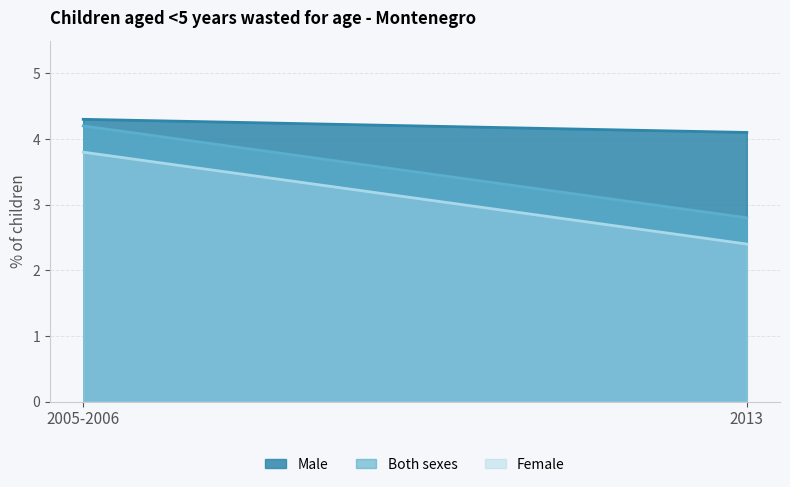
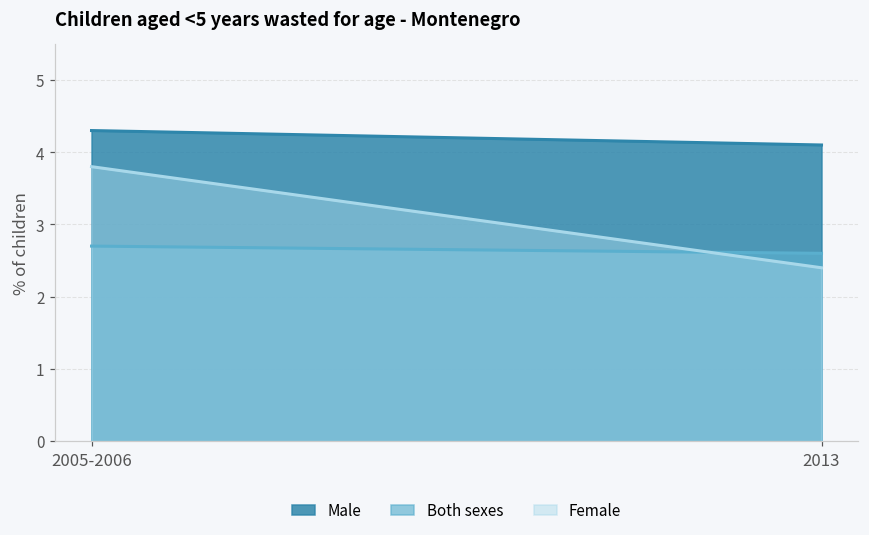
  {
    "Male": {
      "2005-2006": 4.3,
      "2013": 4.1
    },
    "Both sexes": {
-     "2005-2006": 4.2,
-     "2013": 2.8
+     "2005-2006": 2.7,
+     "2013": 2.6
    },
    "Female": {
      "2005-2006": 3.8,
      "2013": 2.4
    }
  }
